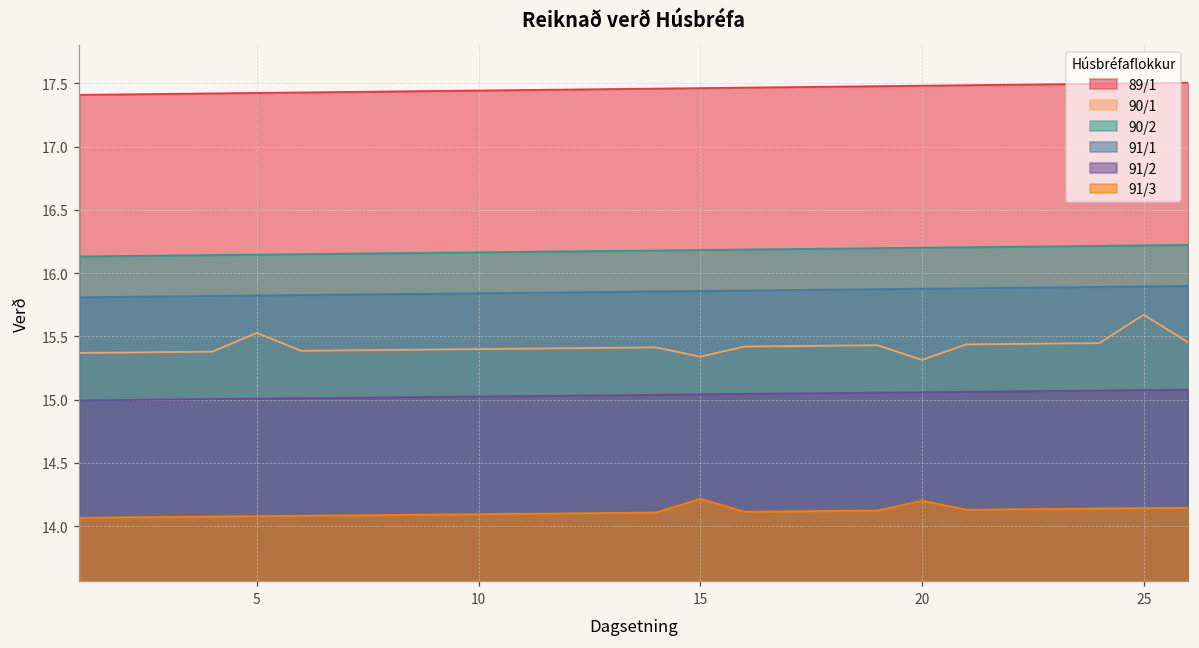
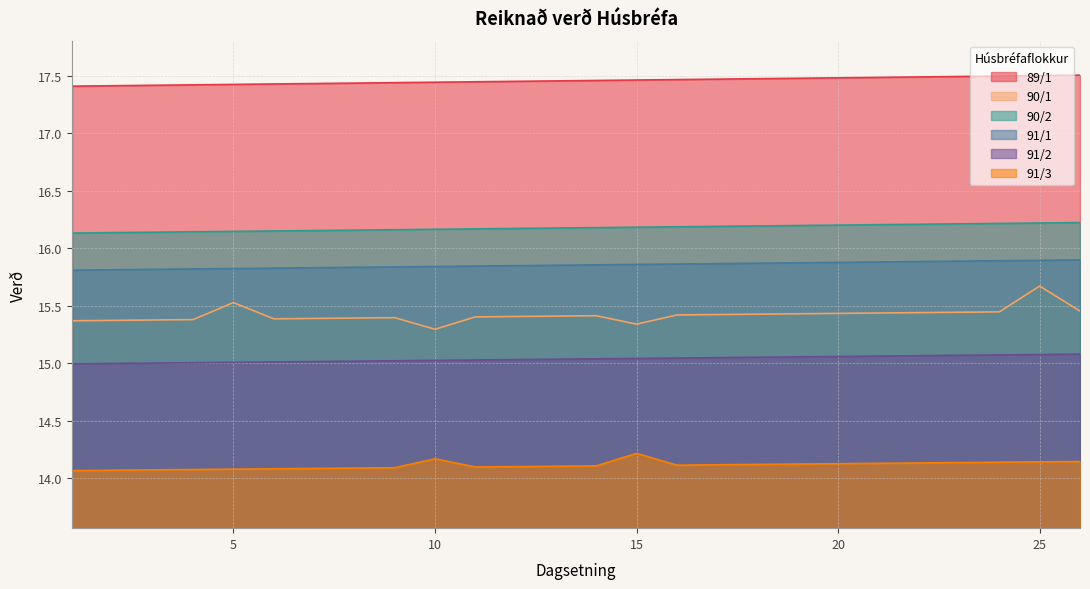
  {
    "89/1": {
      "5": 17.42,
      "10": 17.44,
      "15": 17.46,
      "20": 17.48
    },
    "90/1": {
      "5": 15.53,
-     "10": 15.40,
+     "10": 15.30,
      "15": 15.34,
-     "20": 15.31,
+     "20": 15.43,
      "25": 15.67
    },
    "91/3": {
      "5": 14.08,
-     "10": 14.10,
+     "10": 14.17,
      "15": 14.22,
-     "20": 14.20,
+     "20": 14.13,
      "25": 14.14
    }
  }
